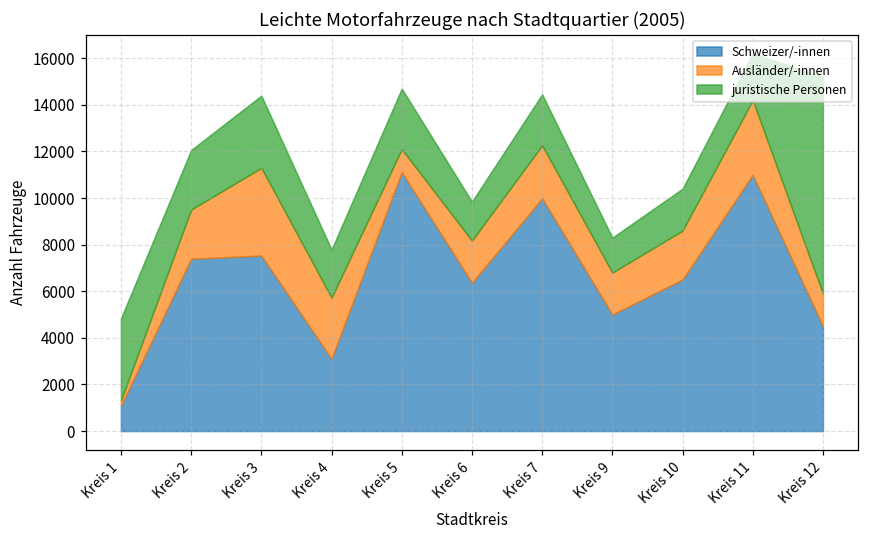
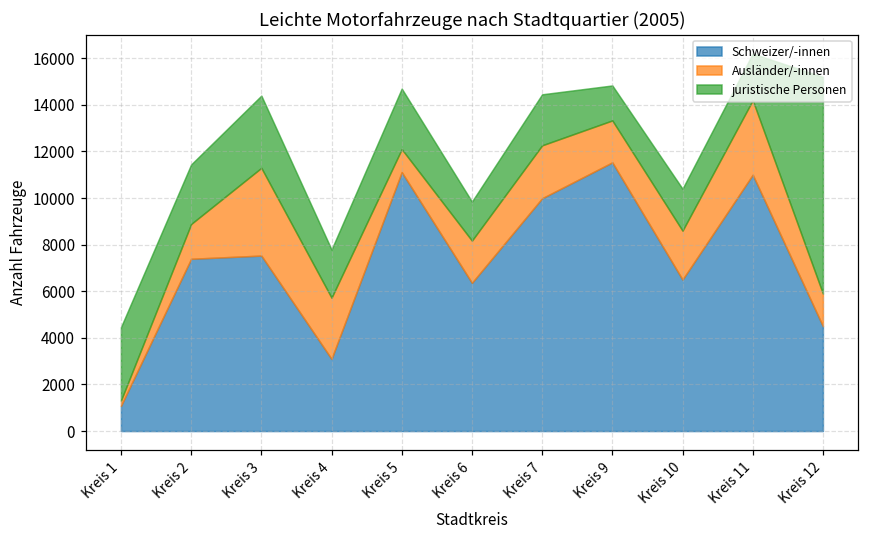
  {
    "Schweizer/-innen": {
      "Kreis 1": 1100,
      "Kreis 2": 7400,
      "Kreis 3": 7500,
      "Kreis 4": 3100,
      "Kreis 5": 11100,
      "Kreis 6": 6400,
      "Kreis 7": 10000,
-     "Kreis 9": 5000,
+     "Kreis 9": 11500,
      "Kreis 10": 6500,
      "Kreis 11": 11000,
      "Kreis 12": 4500
    },
    "Ausländer/-innen": {
      "Kreis 1": 200,
-     "Kreis 2": 2100,
+     "Kreis 2": 1500,
      "Kreis 3": 3800,
      "Kreis 4": 2600,
      "Kreis 5": 1000,
      "Kreis 6": 1800,
      "Kreis 7": 2300,
      "Kreis 9": 1800,
      "Kreis 10": 2100,
      "Kreis 11": 3200,
      "Kreis 12": 1400
    },
    "juristische Personen": {
-     "Kreis 1": 3500,
+     "Kreis 1": 3100,
      "Kreis 2": 2600,
      "Kreis 3": 3100,
      "Kreis 4": 2100,
      "Kreis 5": 2600,
      "Kreis 6": 1700,
      "Kreis 7": 2200,
      "Kreis 9": 1500,
      "Kreis 10": 1800
    }
  }
